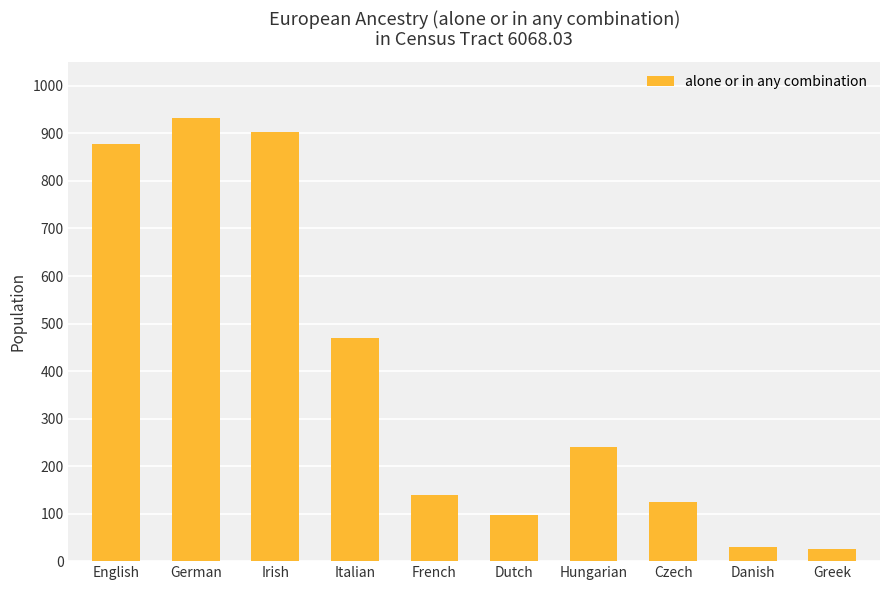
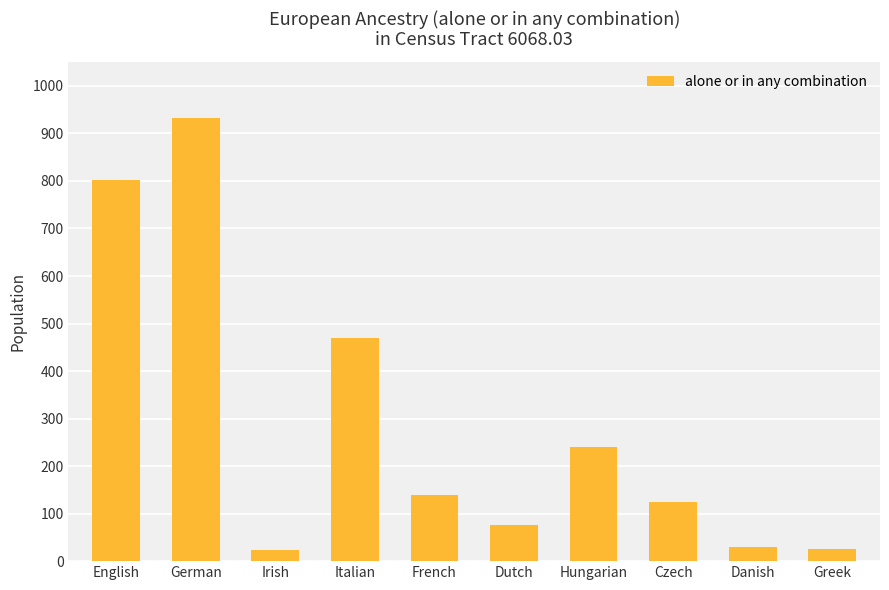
  {
-   "English": 880,
+   "English": 800,
    "German": 930,
-   "Irish": 900,
+   "Irish": 20,
    "Italian": 470,
    "French": 140,
-   "Dutch": 100,
+   "Dutch": 80,
    "Hungarian": 240,
    "Czech": 130,
    "Danish": 30,
    "Greek": 30
  }
